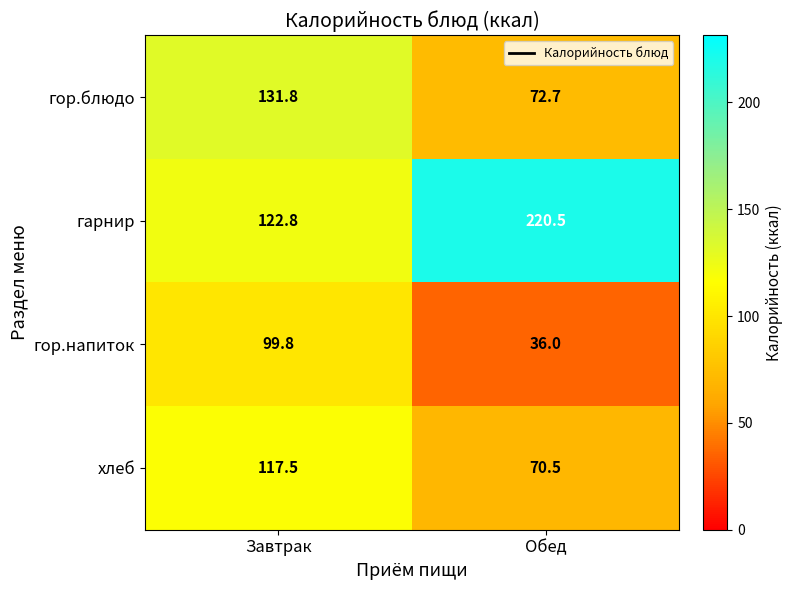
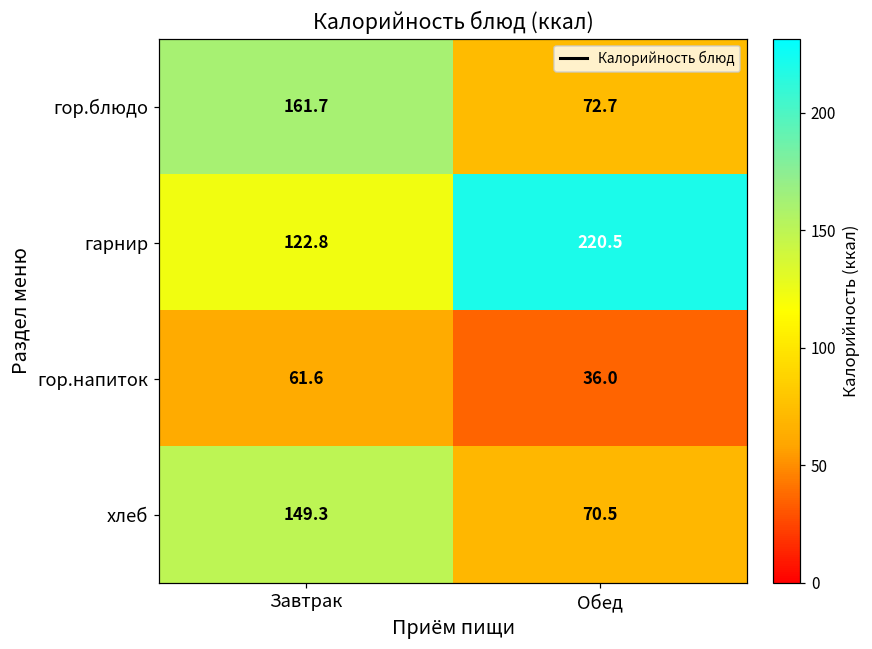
  {
    "гор.блюдо": {
-     "Завтрак": 131.8,
+     "Завтрак": 161.7,
      "Обед": 72.7
    },
    "гарнир": {
      "Завтрак": 122.8,
      "Обед": 220.5
    },
    "гор.напиток": {
-     "Завтрак": 99.8,
+     "Завтрак": 61.6,
      "Обед": 36.0
    },
    "хлеб": {
-     "Завтрак": 117.5,
+     "Завтрак": 149.3,
      "Обед": 70.5
    }
  }
